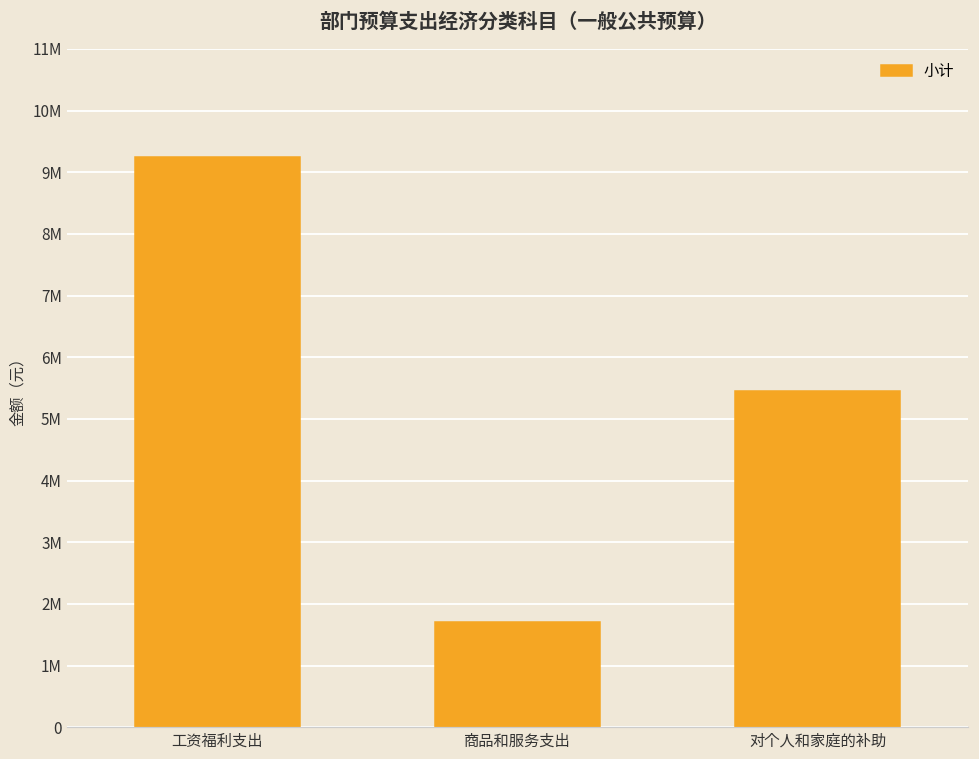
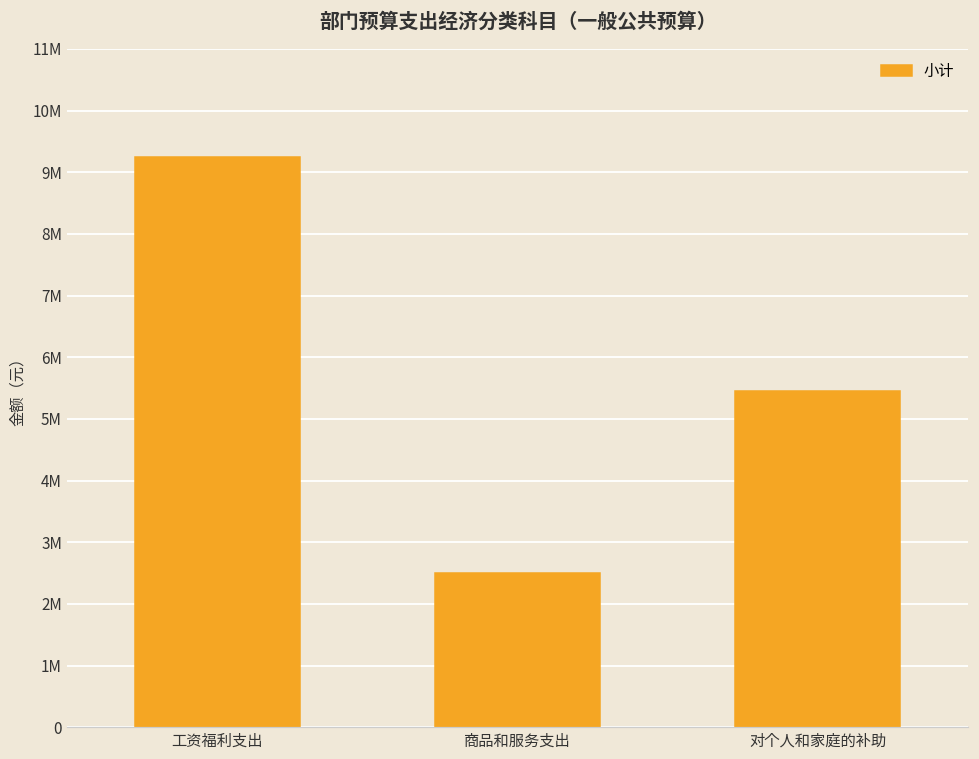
  {
    "工资福利支出": 9200000,
-   "商品和服务支出": 1700000,
+   "商品和服务支出": 2500000,
    "对个人和家庭的补助": 5500000
  }
